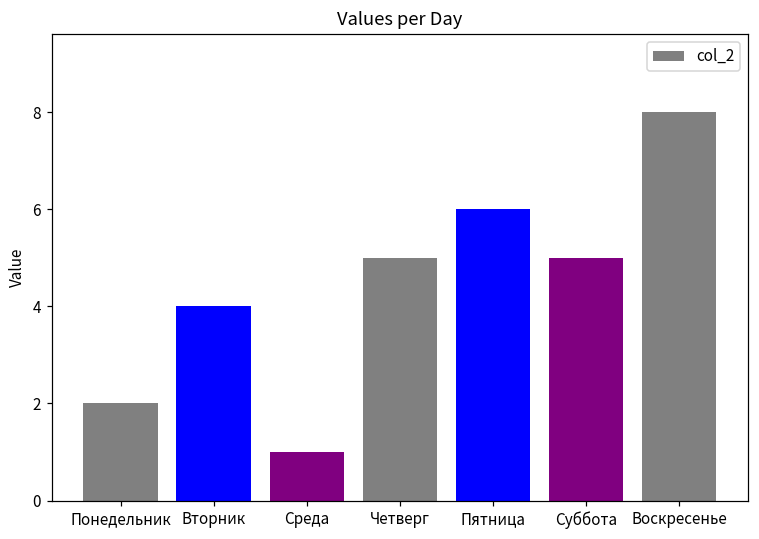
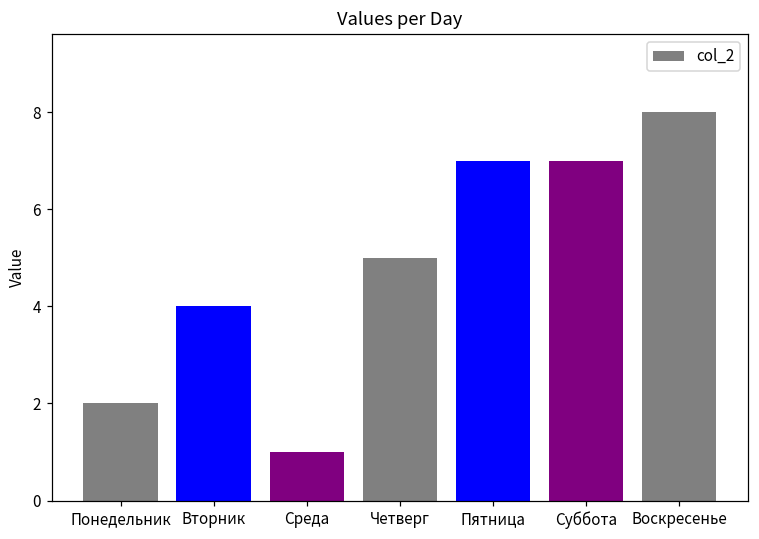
  {
    "Понедельник": 2,
    "Вторник": 4,
    "Среда": 1,
    "Четверг": 5,
-   "Пятница": 6,
-   "Суббота": 5,
+   "Пятница": 7,
+   "Суббота": 7,
    "Воскресенье": 8
  }
